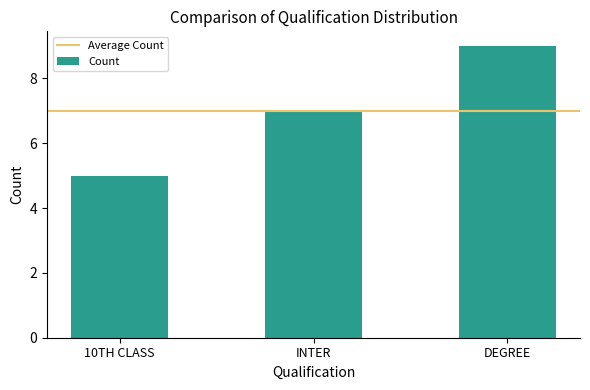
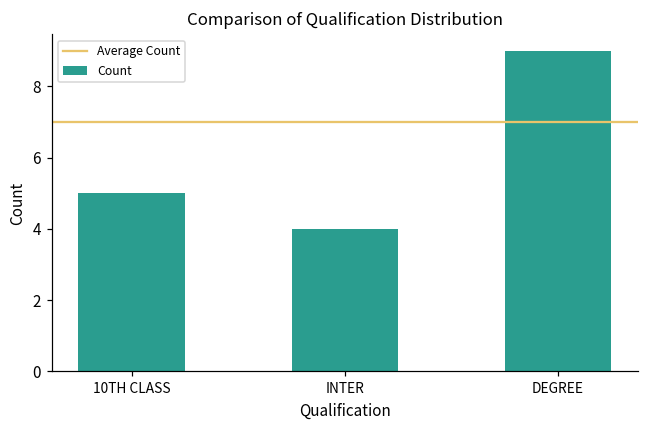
  {
    "10TH CLASS": 5,
-   "INTER": 7,
+   "INTER": 4,
    "DEGREE": 9
  }
